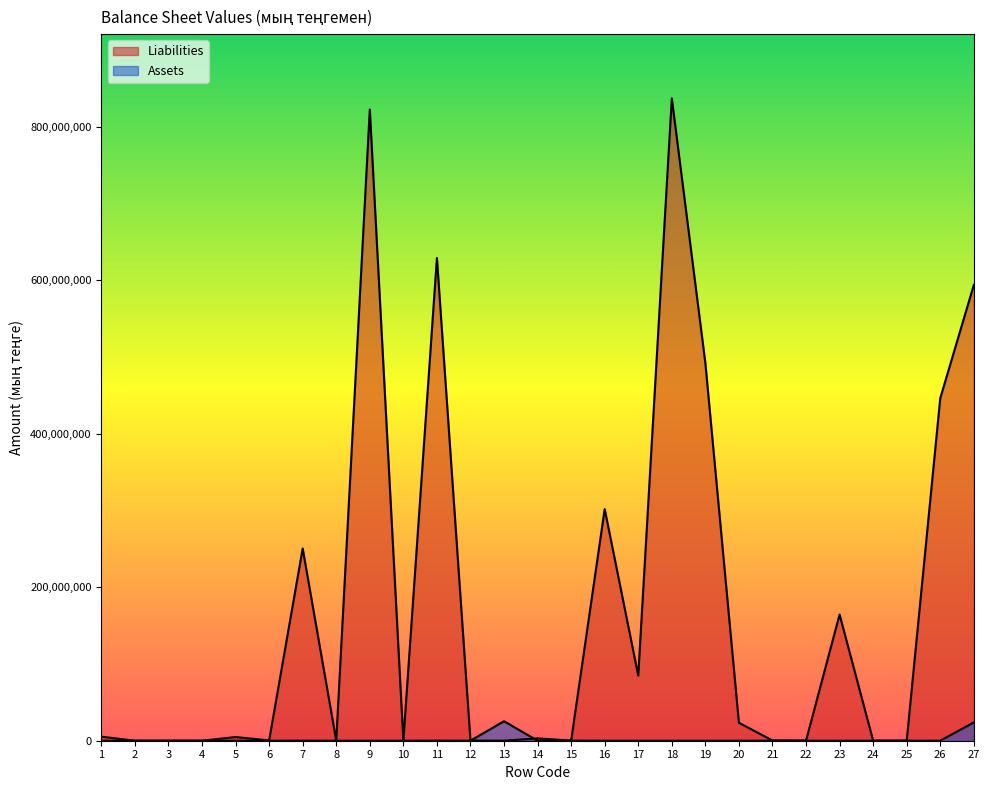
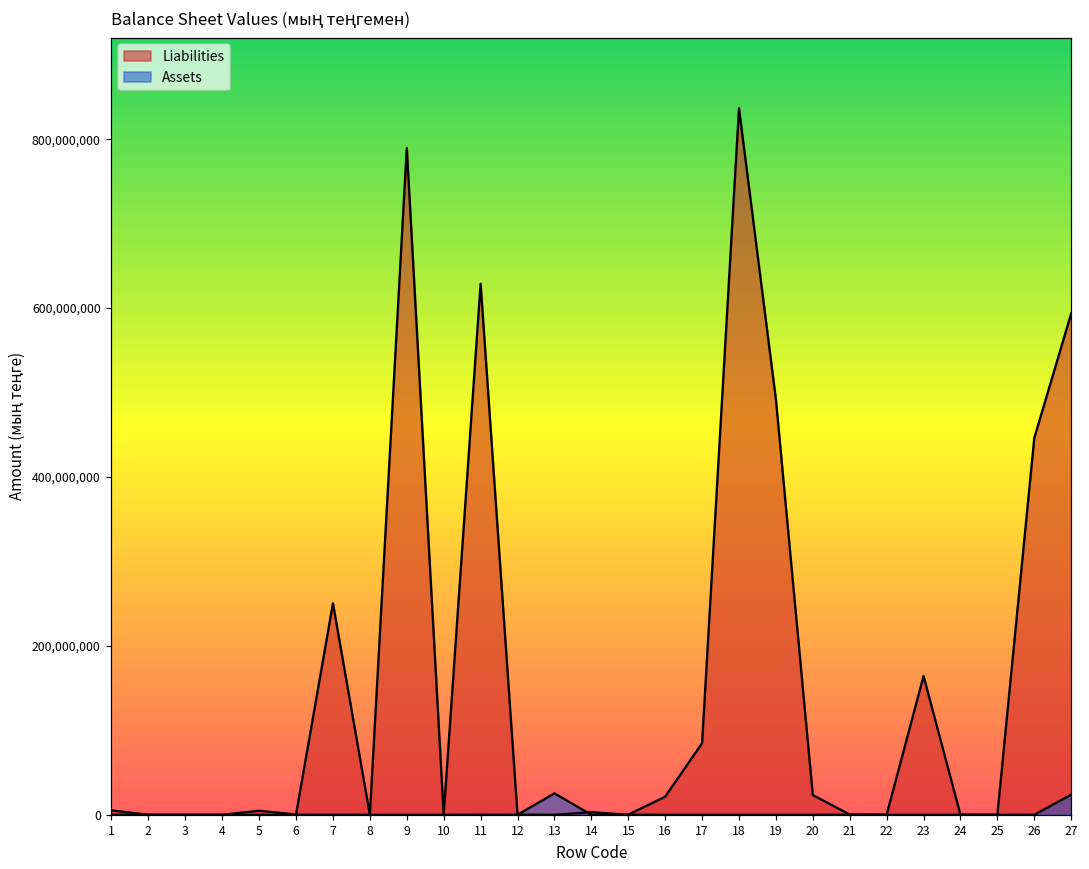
  {
    "Liabilities": {
      "1": "10,000,000",
      "5": "0",
      "7": "250,000,000",
-     "9": "820,000,000",
+     "9": "790,000,000",
      "11": "630,000,000",
      "13": "0",
-     "16": "300,000,000",
+     "16": "20,000,000",
      "17": "80,000,000",
      "18": "840,000,000",
      "19": "490,000,000",
      "20": "20,000,000",
      "23": "160,000,000",
      "26": "450,000,000",
      "27": "590,000,000"
    },
    "Assets": {
      "1": "0",
      "5": "0",
      "7": "0",
      "9": "0",
      "11": "0",
      "13": "30,000,000",
      "16": "0",
      "17": "0",
      "18": "0",
      "19": "0",
      "20": "0",
      "23": "0",
      "26": "0",
      "27": "20,000,000"
    }
  }
